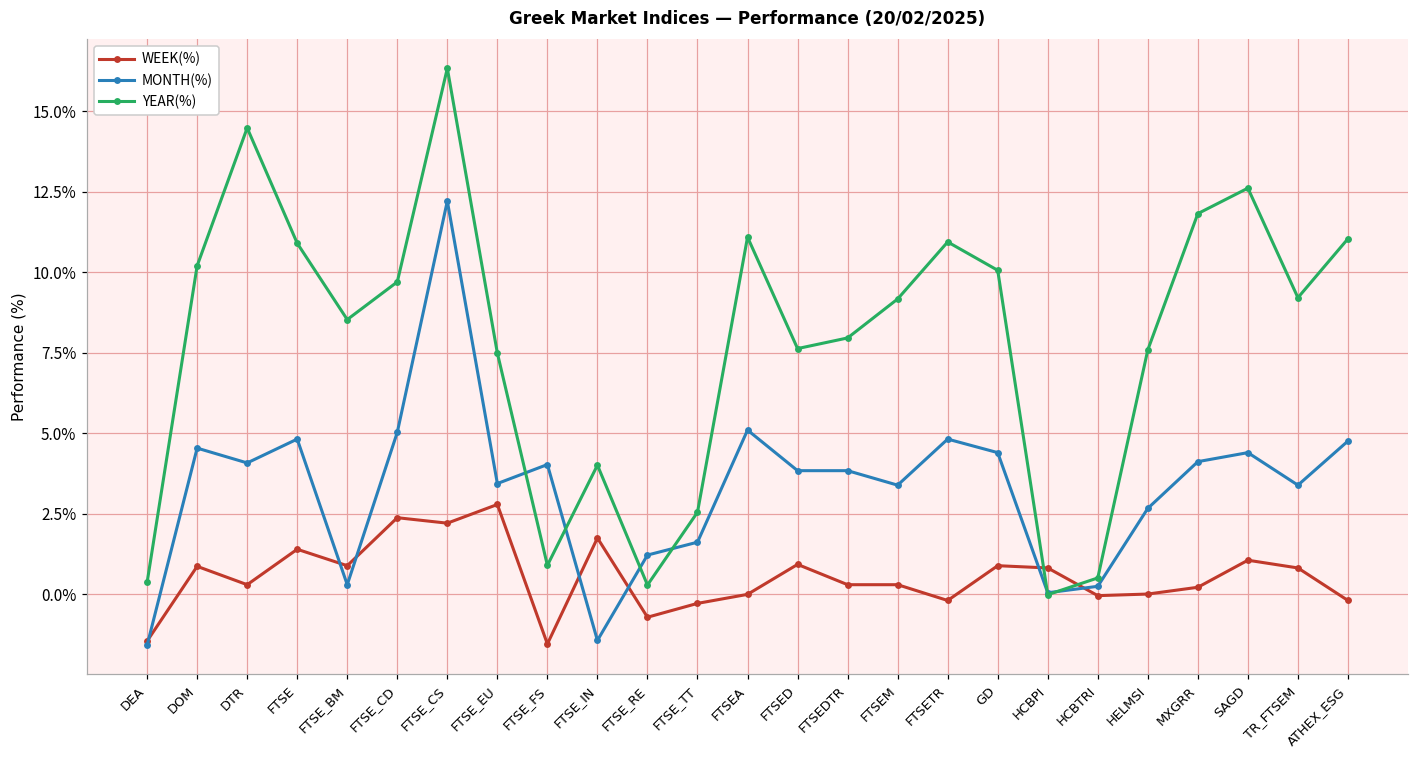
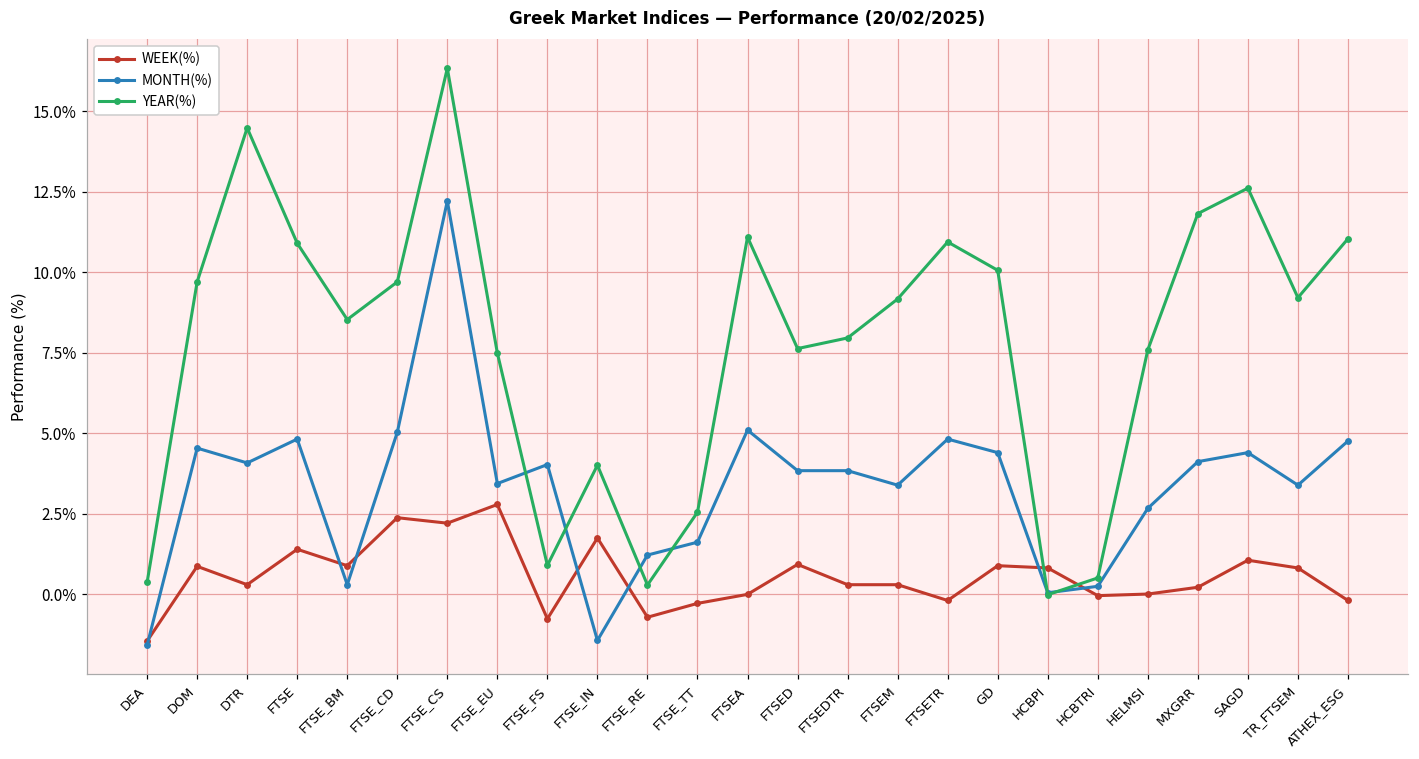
  {
    "WEEK(%)": {
      "DEA": "-1.5%",
      "DOM": "0.9%",
      "DTR": "0.3%",
      "FTSE": "1.4%",
      "FTSE_BM": "0.9%",
      "FTSE_CD": "2.4%",
      "FTSE_CS": "2.2%",
      "FTSE_EU": "2.8%",
-     "FTSE_FS": "-1.5%",
+     "FTSE_FS": "-0.8%",
      "FTSE_IN": "1.8%",
      "FTSE_RE": "-0.7%",
      "FTSE_TT": "-0.3%",
      "FTSEA": "0.0%",
      "FTSED": "0.9%",
      "FTSEDTR": "0.3%",
      "FTSEM": "0.3%",
      "FTSETR": "-0.2%",
      "GD": "0.9%",
      "HCBPI": "0.8%",
      "HCBTRI": "0.0%",
      "HELMSI": "0.0%",
      "MXGRR": "0.2%",
      "SAGD": "1.1%",
      "TR_FTSEM": "0.8%",
      "ATHEX_ESG": "-0.2%"
    },
    "MONTH(%)": {
      "DEA": "-1.6%",
      "DOM": "4.5%",
      "DTR": "4.1%",
      "FTSE": "4.8%",
      "FTSE_BM": "0.3%",
      "FTSE_CD": "5.0%",
      "FTSE_CS": "12.2%",
      "FTSE_EU": "3.4%",
      "FTSE_FS": "4.0%",
      "FTSE_IN": "-1.4%",
      "FTSE_RE": "1.2%",
      "FTSE_TT": "1.6%",
      "FTSEA": "5.1%",
      "FTSED": "3.8%",
      "FTSEDTR": "3.8%",
      "FTSEM": "3.4%",
      "FTSETR": "4.8%",
      "GD": "4.4%",
      "HCBTRI": "0.3%",
      "HELMSI": "2.7%",
      "MXGRR": "4.1%",
      "SAGD": "4.4%",
      "TR_FTSEM": "3.4%",
      "ATHEX_ESG": "4.8%"
    },
    "YEAR(%)": {
      "DEA": "0.4%",
-     "DOM": "10.2%",
+     "DOM": "9.7%",
      "DTR": "14.5%",
      "FTSE": "10.9%",
      "FTSE_BM": "8.5%",
      "FTSE_CD": "9.7%",
      "FTSE_CS": "16.3%",
      "FTSE_EU": "7.5%",
      "FTSE_FS": "0.9%",
      "FTSE_IN": "4.0%",
      "FTSE_RE": "0.3%",
      "FTSE_TT": "2.6%",
      "FTSEA": "11.1%",
      "FTSED": "7.6%",
      "FTSEDTR": "8.0%",
      "FTSEM": "9.2%",
      "FTSETR": "10.9%",
      "GD": "10.1%",
      "HCBTRI": "0.5%",
      "HELMSI": "7.6%",
      "MXGRR": "11.8%",
      "SAGD": "12.6%",
      "TR_FTSEM": "9.2%",
      "ATHEX_ESG": "11.0%"
    }
  }
